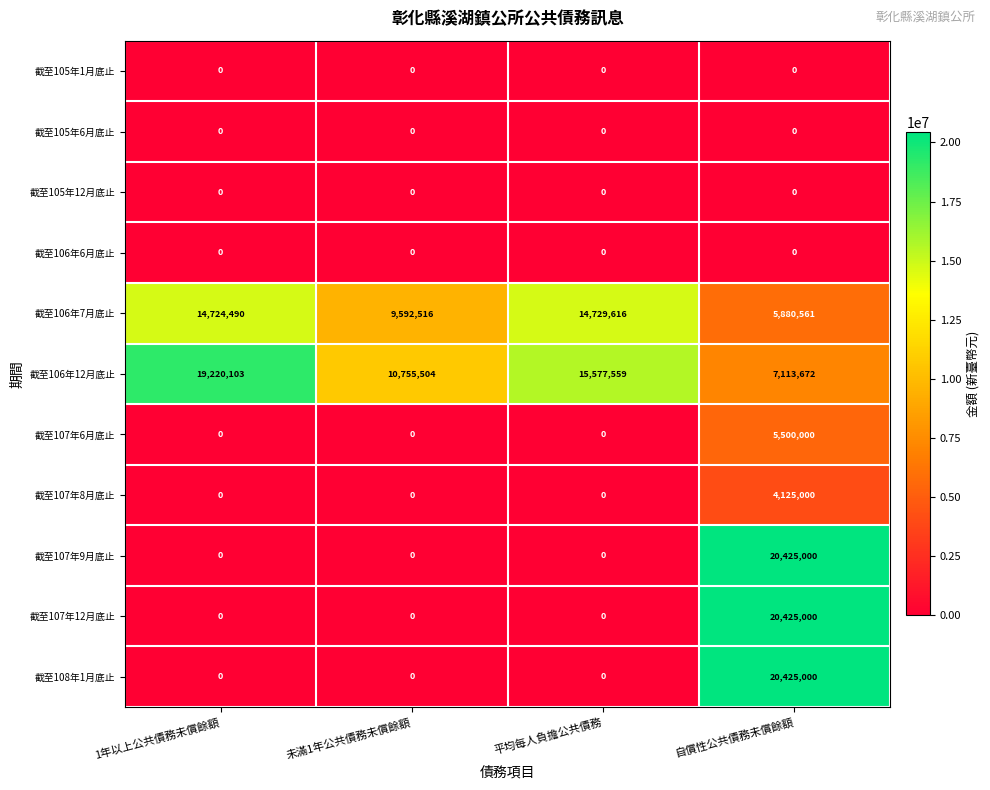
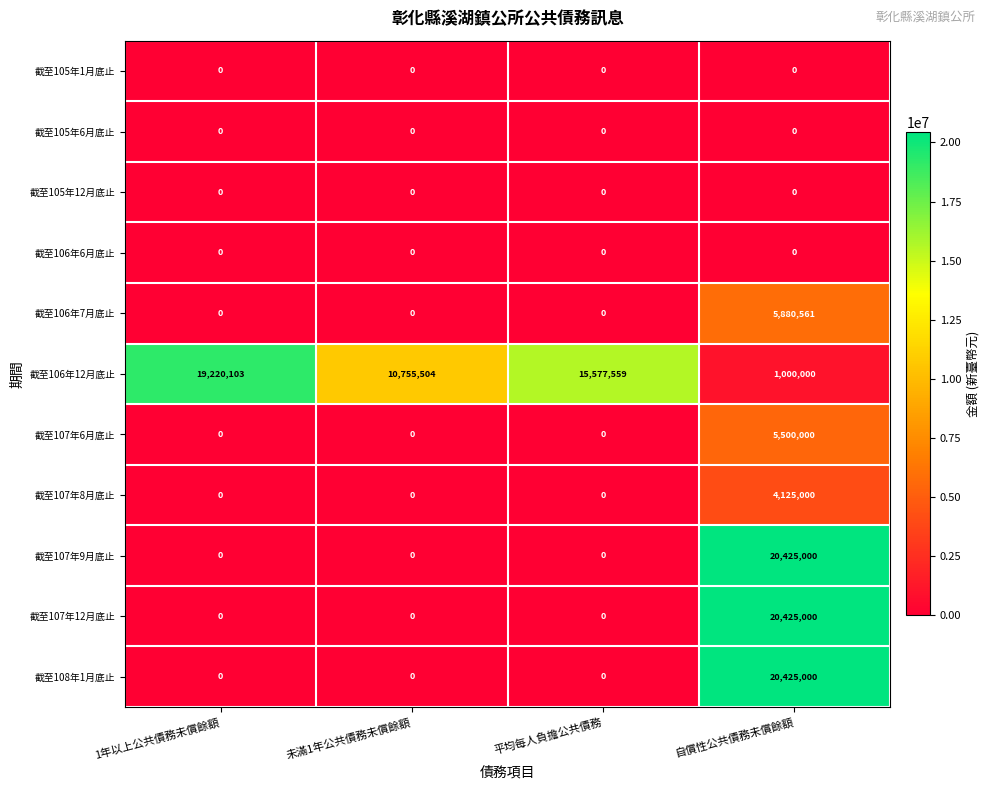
  {
    "截至105年1月底止": {
      "1年以上公共債務未償餘額": "0",
      "未滿1年公共債務未償餘額": "0",
      "平均每人負擔公共債務": "0",
      "自償性公共債務未償餘額": "0"
    },
    "截至105年6月底止": {
      "1年以上公共債務未償餘額": "0",
      "未滿1年公共債務未償餘額": "0",
      "平均每人負擔公共債務": "0",
      "自償性公共債務未償餘額": "0"
    },
    "截至105年12月底止": {
      "1年以上公共債務未償餘額": "0",
      "未滿1年公共債務未償餘額": "0",
      "平均每人負擔公共債務": "0",
      "自償性公共債務未償餘額": "0"
    },
    "截至106年6月底止": {
      "1年以上公共債務未償餘額": "0",
      "未滿1年公共債務未償餘額": "0",
      "平均每人負擔公共債務": "0",
      "自償性公共債務未償餘額": "0"
    },
    "截至106年7月底止": {
-     "1年以上公共債務未償餘額": "14,724,490",
-     "未滿1年公共債務未償餘額": "9,592,516",
-     "平均每人負擔公共債務": "14,729,616",
+     "1年以上公共債務未償餘額": "0",
+     "未滿1年公共債務未償餘額": "0",
+     "平均每人負擔公共債務": "0",
      "自償性公共債務未償餘額": "5,880,561"
    },
    "截至106年12月底止": {
      "1年以上公共債務未償餘額": "19,220,103",
      "未滿1年公共債務未償餘額": "10,755,504",
      "平均每人負擔公共債務": "15,577,559",
-     "自償性公共債務未償餘額": "7,113,672"
+     "自償性公共債務未償餘額": "1,000,000"
    },
    "截至107年6月底止": {
      "1年以上公共債務未償餘額": "0",
      "未滿1年公共債務未償餘額": "0",
      "平均每人負擔公共債務": "0",
      "自償性公共債務未償餘額": "5,500,000"
    },
    "截至107年8月底止": {
      "1年以上公共債務未償餘額": "0",
      "未滿1年公共債務未償餘額": "0",
      "平均每人負擔公共債務": "0",
      "自償性公共債務未償餘額": "4,125,000"
    },
    "截至107年9月底止": {
      "1年以上公共債務未償餘額": "0",
      "未滿1年公共債務未償餘額": "0",
      "平均每人負擔公共債務": "0",
      "自償性公共債務未償餘額": "20,425,000"
    },
    "截至107年12月底止": {
      "1年以上公共債務未償餘額": "0",
      "未滿1年公共債務未償餘額": "0",
      "平均每人負擔公共債務": "0",
      "自償性公共債務未償餘額": "20,425,000"
    },
    "截至108年1月底止": {
      "1年以上公共債務未償餘額": "0",
      "未滿1年公共債務未償餘額": "0",
      "平均每人負擔公共債務": "0",
      "自償性公共債務未償餘額": "20,425,000"
    }
  }
